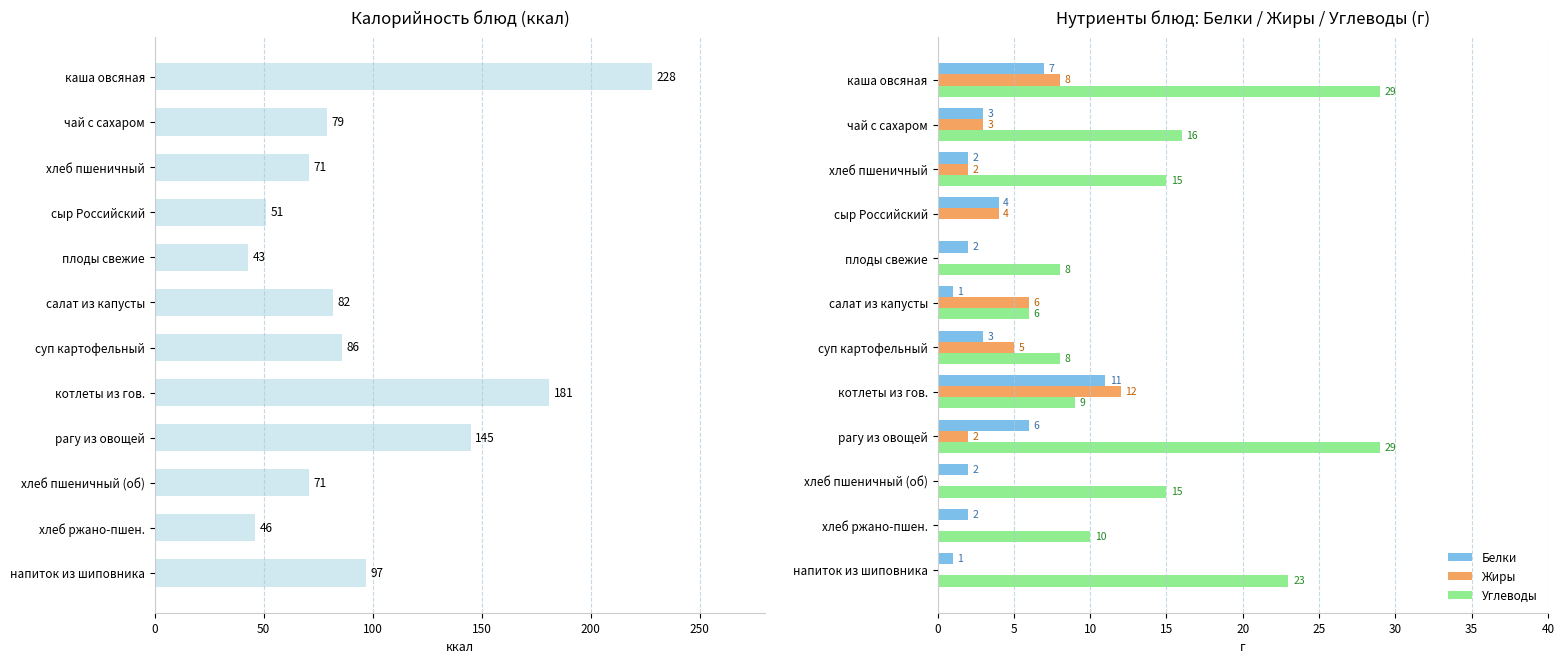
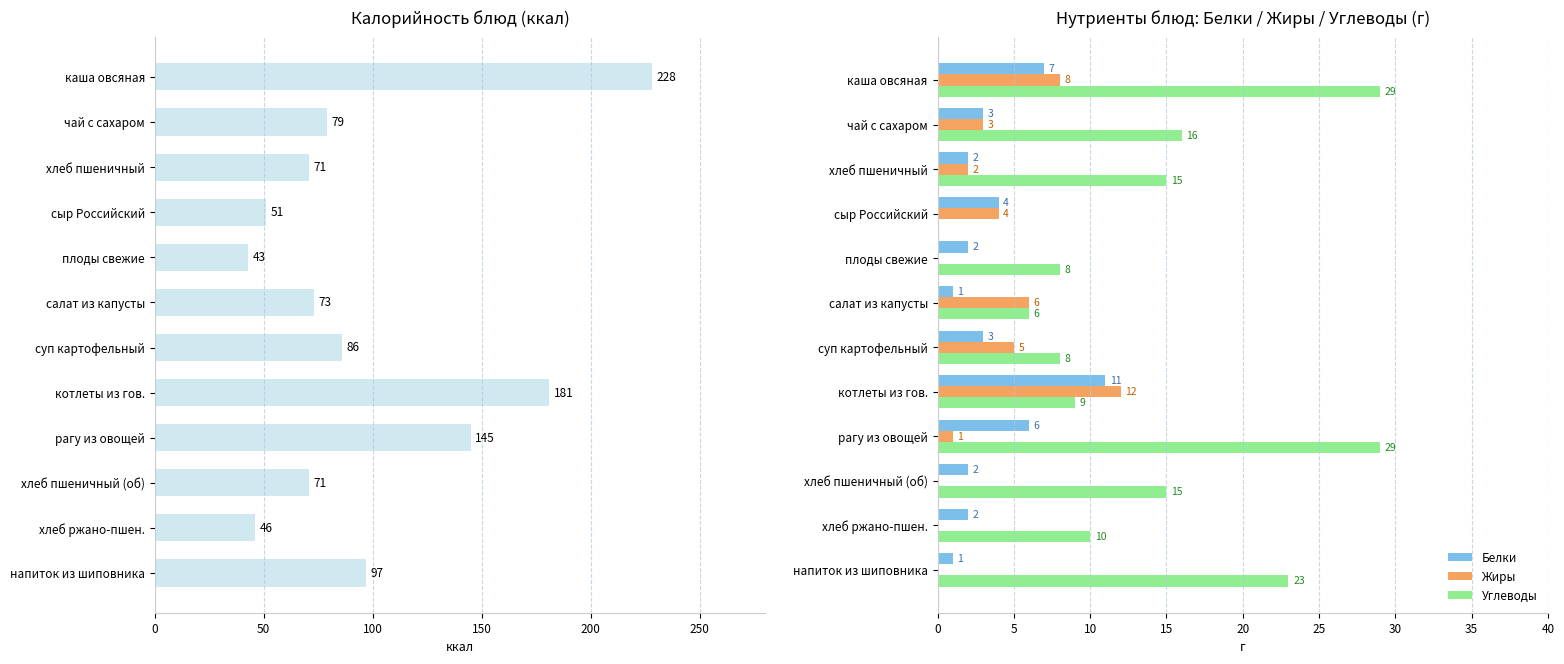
  {
    "Калорийность блюд (ккал)": {
      "каша овсяная": 228,
      "чай с сахаром": 79,
      "хлеб пшеничный": 71,
      "сыр Российский": 51,
      "плоды свежие": 43,
-     "салат из капусты": 82,
+     "салат из капусты": 73,
      "суп картофельный": 86,
      "котлеты из гов.": 181,
      "рагу из овощей": 145,
      "хлеб пшеничный (об)": 71,
      "хлеб ржано-пшен.": 46,
      "напиток из шиповника": 97
    },
    "Нутриенты блюд: Белки / Жиры / Углеводы (г)": {
      "Белки": {
        "каша овсяная": 7,
        "чай с сахаром": 3,
        "хлеб пшеничный": 2,
        "сыр Российский": 4,
        "плоды свежие": 2,
        "салат из капусты": 1,
        "суп картофельный": 3,
        "котлеты из гов.": 11,
        "рагу из овощей": 6,
        "хлеб пшеничный (об)": 2,
        "хлеб ржано-пшен.": 2,
        "напиток из шиповника": 1
      },
      "Жиры": {
        "каша овсяная": 8,
        "чай с сахаром": 3,
        "хлеб пшеничный": 2,
        "сыр Российский": 4,
        "салат из капусты": 6,
        "суп картофельный": 5,
        "котлеты из гов.": 12,
-       "рагу из овощей": 2
+       "рагу из овощей": 1
      },
      "Углеводы": {
        "каша овсяная": 29,
        "чай с сахаром": 16,
        "хлеб пшеничный": 15,
        "плоды свежие": 8,
        "салат из капусты": 6,
        "суп картофельный": 8,
        "котлеты из гов.": 9,
        "рагу из овощей": 29,
        "хлеб пшеничный (об)": 15,
        "хлеб ржано-пшен.": 10,
        "напиток из шиповника": 23
      }
    }
  }
